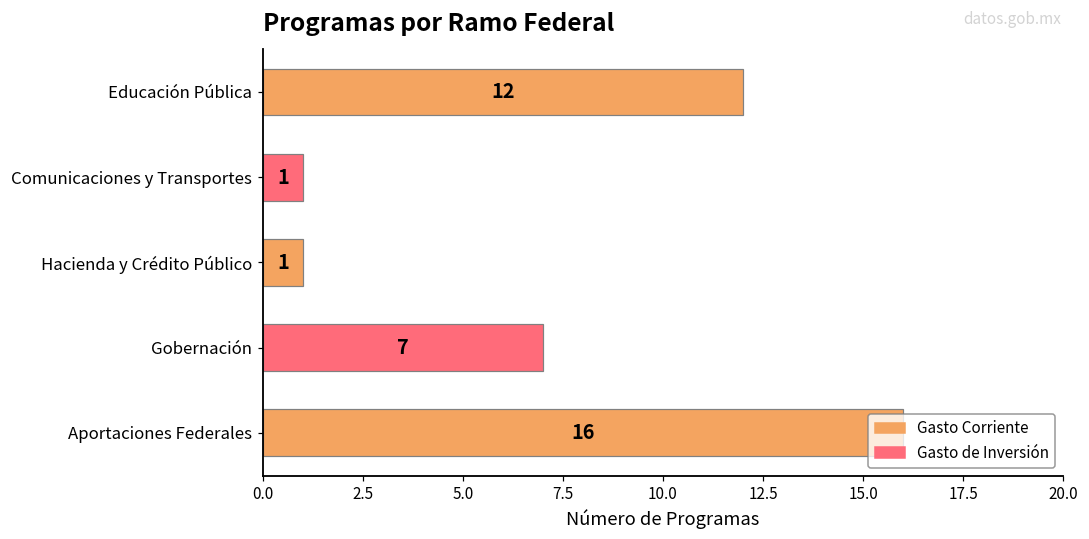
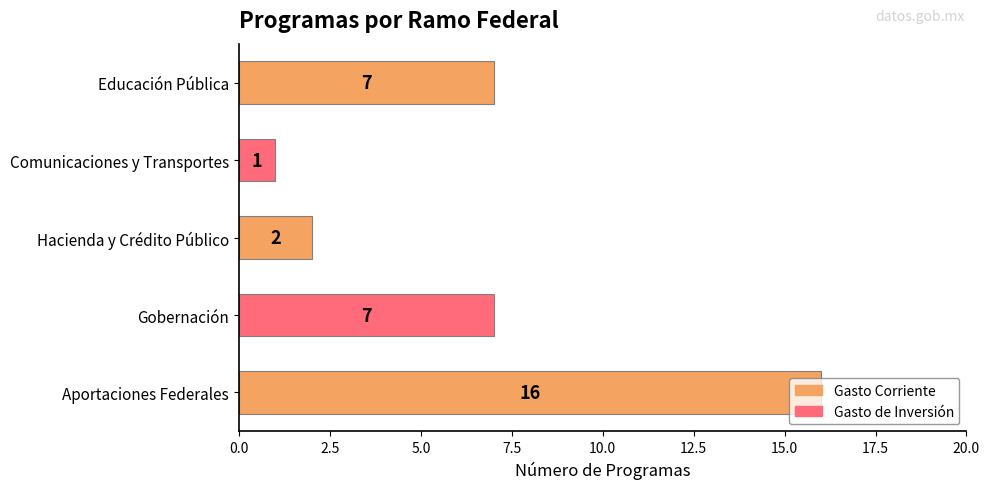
  {
-   "Educación Pública": 12,
+   "Educación Pública": 7,
    "Comunicaciones y Transportes": 1,
-   "Hacienda y Crédito Público": 1,
+   "Hacienda y Crédito Público": 2,
    "Gobernación": 7
  }
